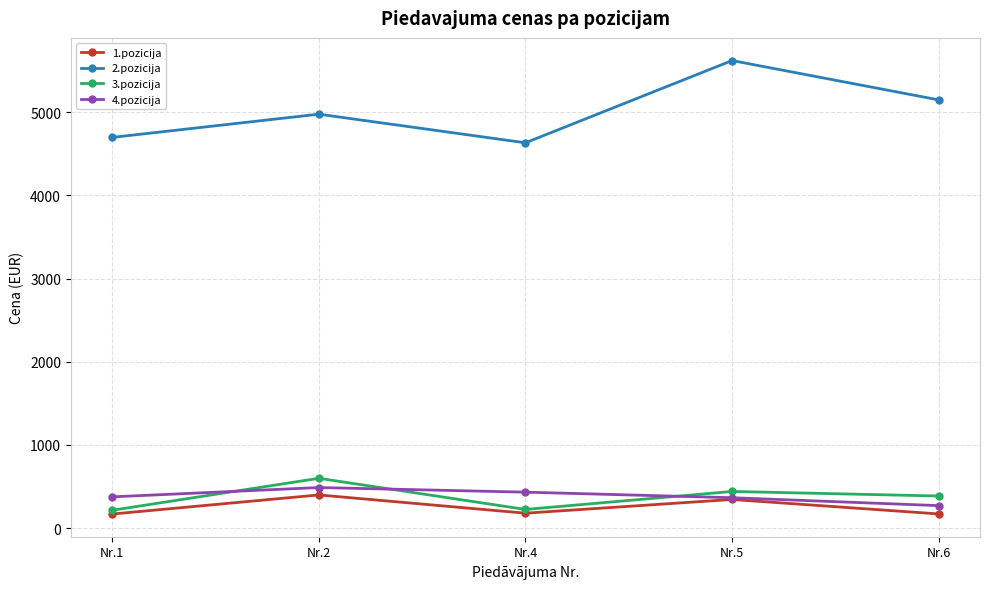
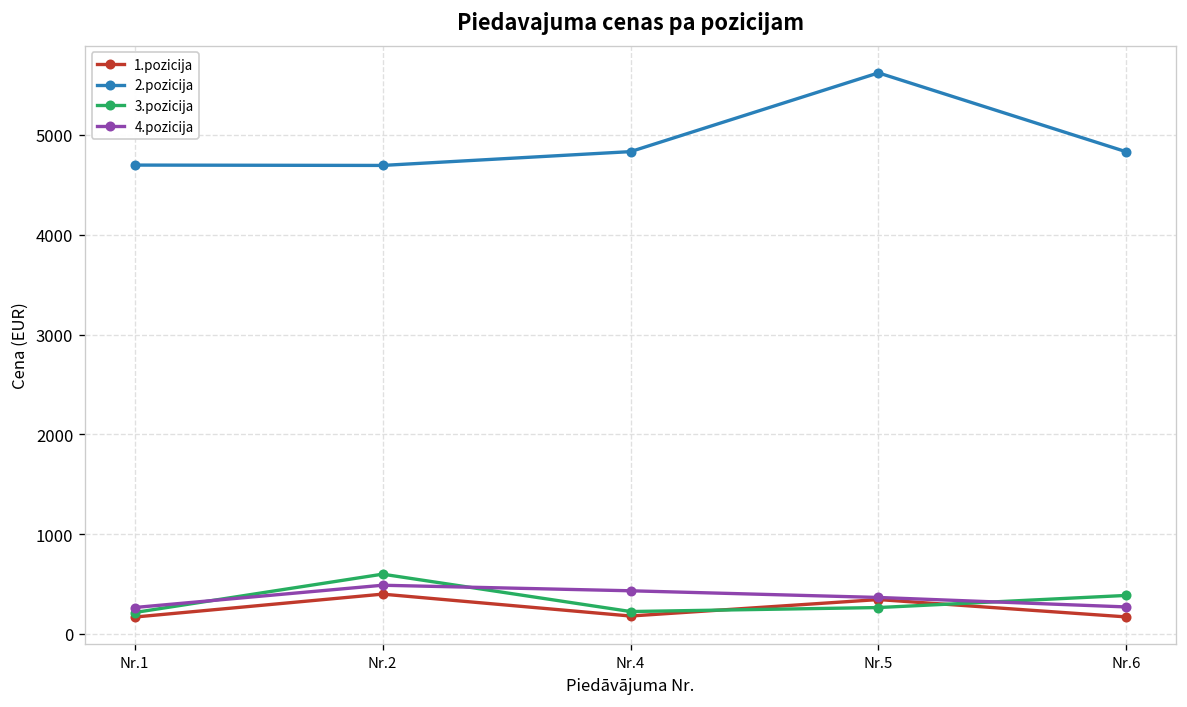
  {
    "1.pozicija": {
      "Nr.1": 200,
      "Nr.2": 400,
      "Nr.4": 200,
      "Nr.6": 200
    },
    "2.pozicija": {
      "Nr.1": 4700,
-     "Nr.2": 5000,
-     "Nr.4": 4600,
+     "Nr.2": 4700,
+     "Nr.4": 4800,
      "Nr.5": 5600,
-     "Nr.6": 5100
+     "Nr.6": 4800
    },
    "3.pozicija": {
      "Nr.1": 200,
      "Nr.2": 600,
      "Nr.4": 200,
-     "Nr.5": 400,
+     "Nr.5": 300,
      "Nr.6": 400
    },
    "4.pozicija": {
-     "Nr.1": 400,
+     "Nr.1": 300,
      "Nr.2": 500,
      "Nr.4": 400,
      "Nr.6": 300
    }
  }
